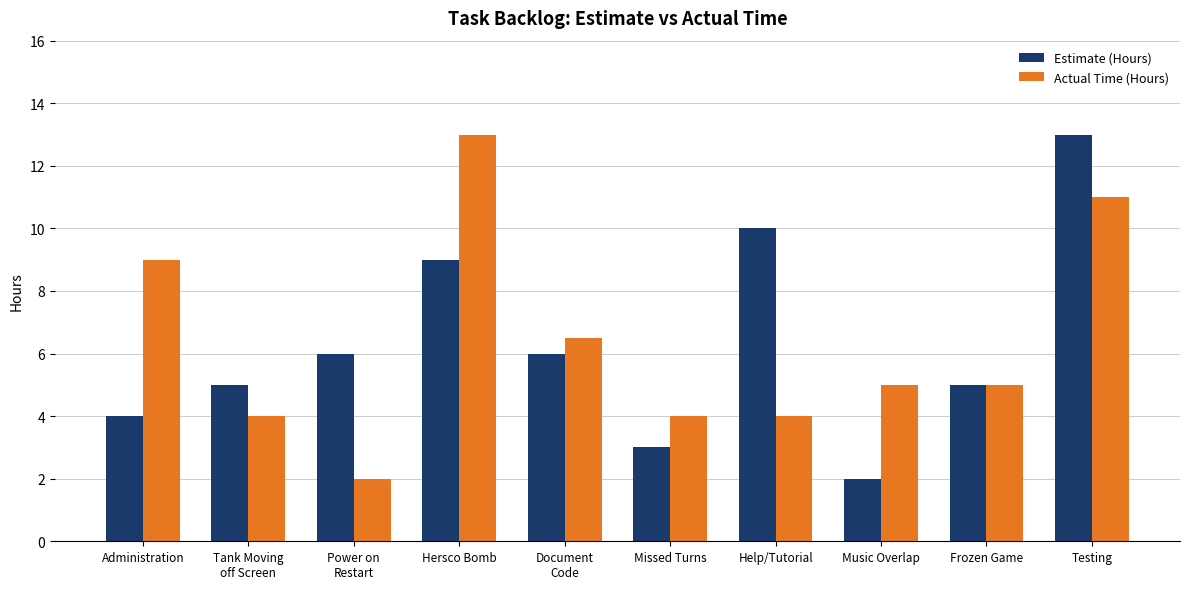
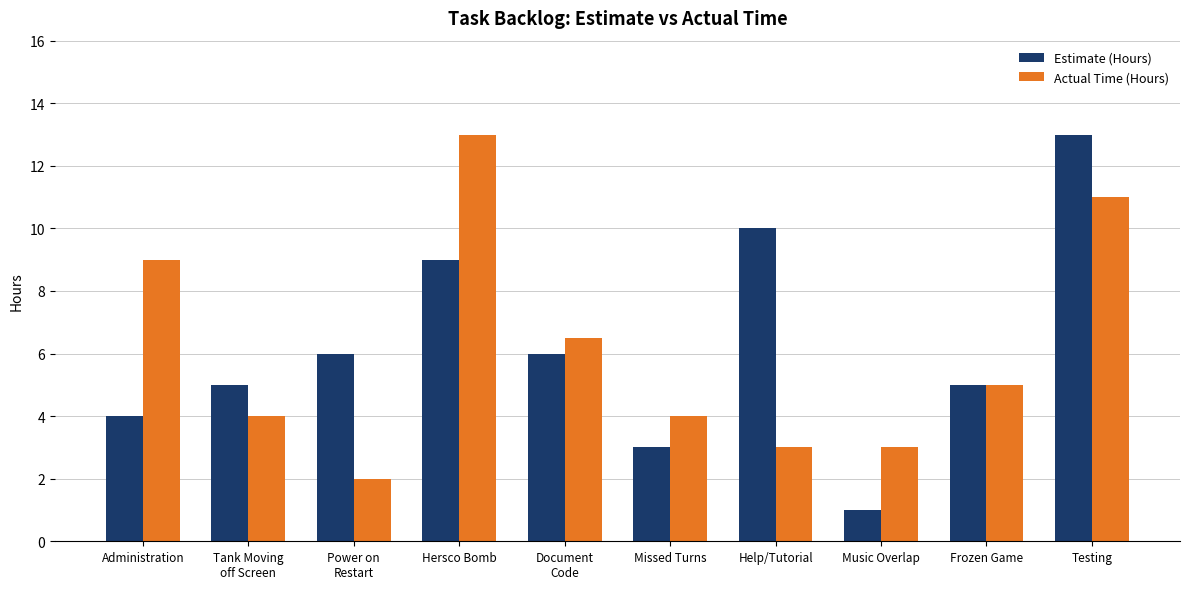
  {
    "Estimate (Hours)": {
      "Administration": 4,
      "Tank Moving off Screen": 5,
      "Power on Restart": 6,
      "Hersco Bomb": 9,
      "Document Code": 6,
      "Missed Turns": 3,
      "Help/Tutorial": 10,
-     "Music Overlap": 2,
+     "Music Overlap": 1,
      "Frozen Game": 5,
      "Testing": 13
    },
    "Actual Time (Hours)": {
      "Administration": 9,
      "Tank Moving off Screen": 4,
      "Power on Restart": 2,
      "Hersco Bomb": 13,
      "Document Code": 6.5,
      "Missed Turns": 4,
-     "Help/Tutorial": 4,
-     "Music Overlap": 5,
+     "Help/Tutorial": 3,
+     "Music Overlap": 3,
      "Frozen Game": 5,
      "Testing": 11
    }
  }
